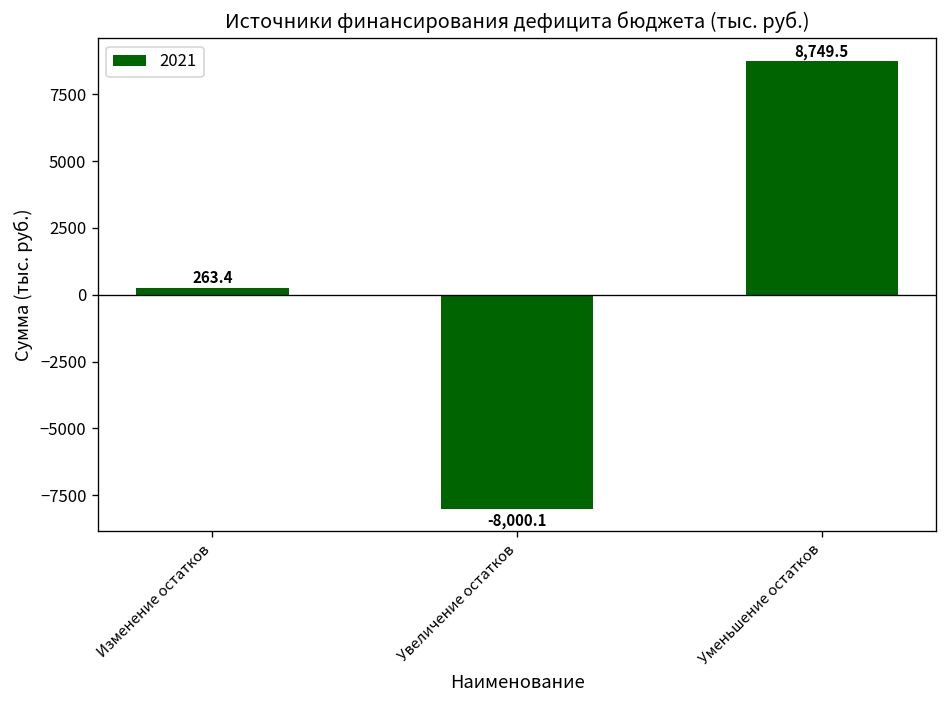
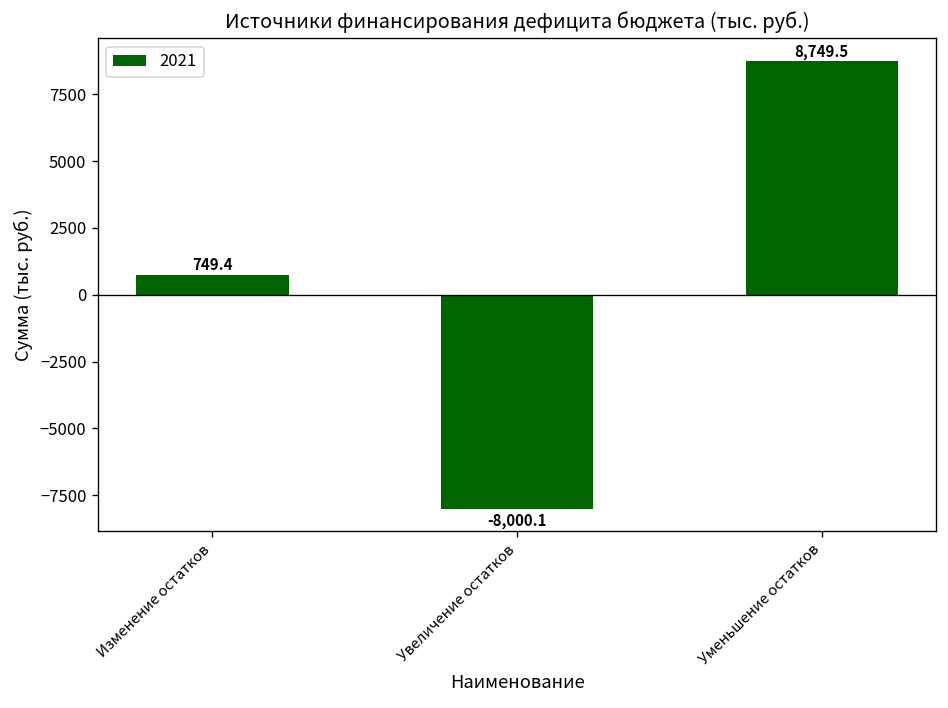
  {
-   "Изменение остатков": "263.4",
+   "Изменение остатков": "749.4",
    "Увеличение остатков": "-8,000.1",
    "Уменьшение остатков": "8,749.5"
  }
